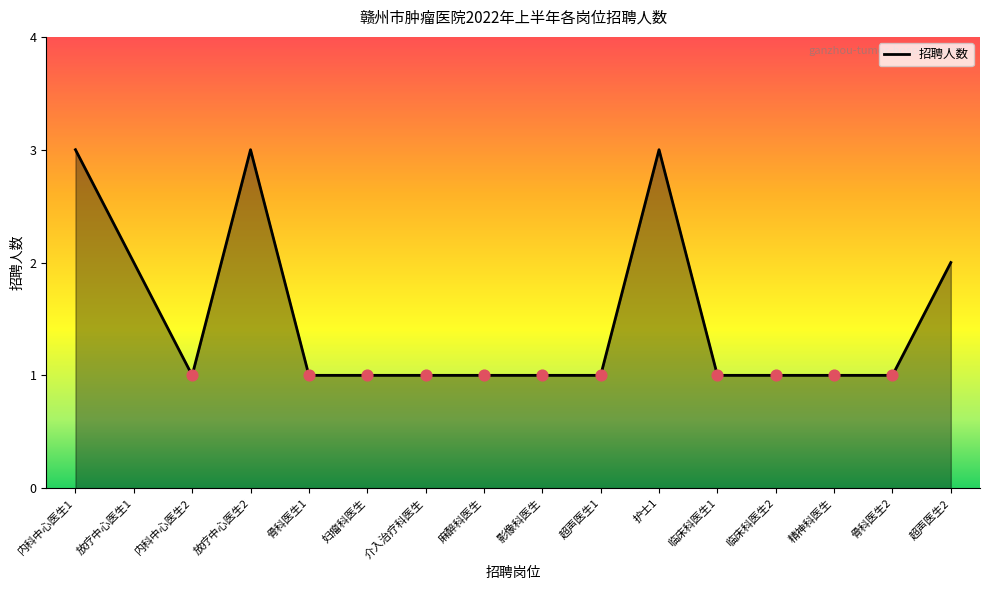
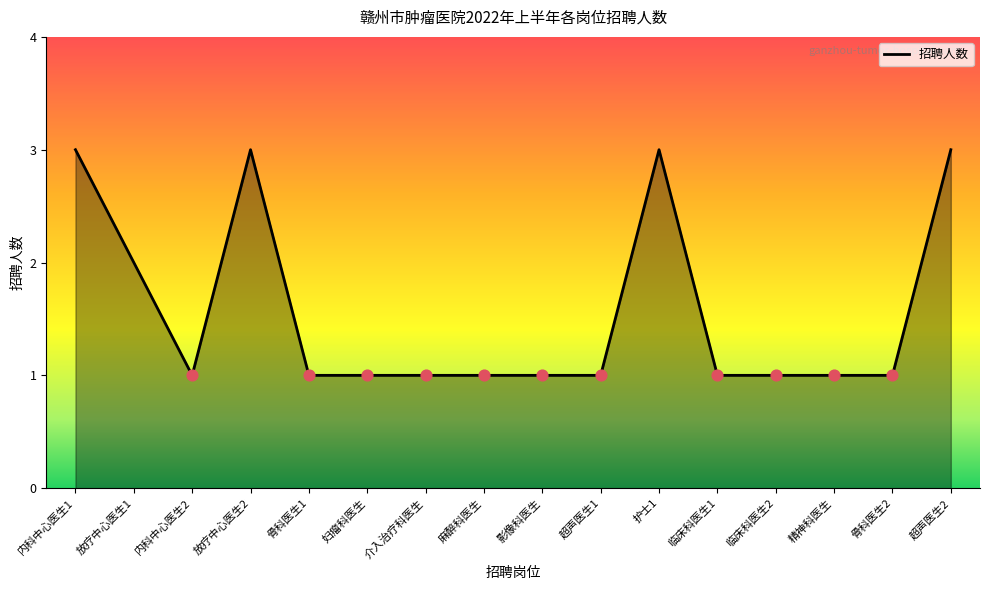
  {
    "招聘人数": {
      "内科中心医生1": 3,
      "放疗中心医生1": 2,
      "放疗中心医生2": 3,
      "护士1": 3,
-     "超声医生2": 2
+     "超声医生2": 3
    }
  }
